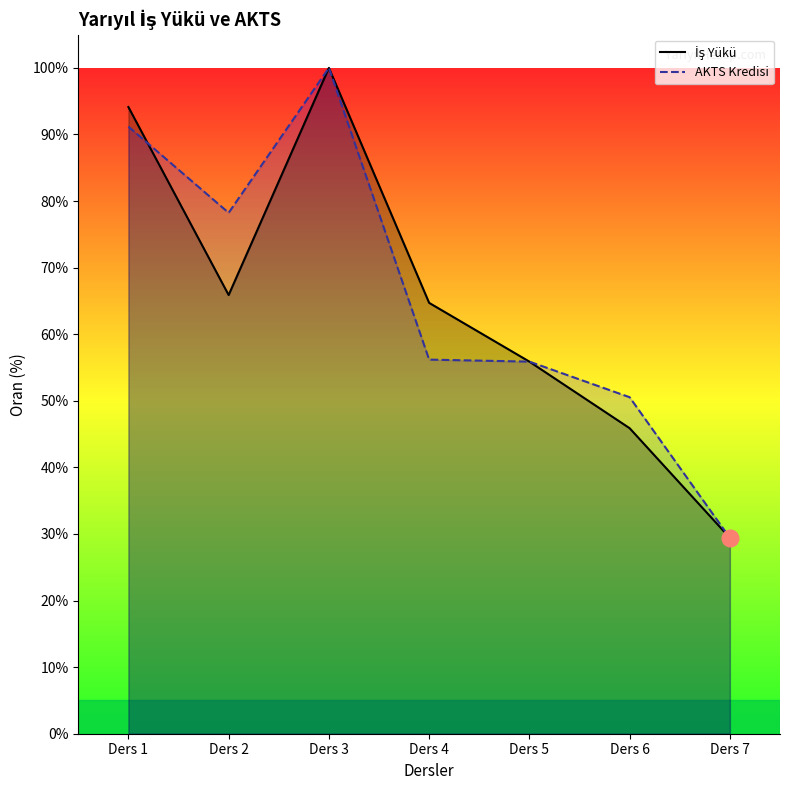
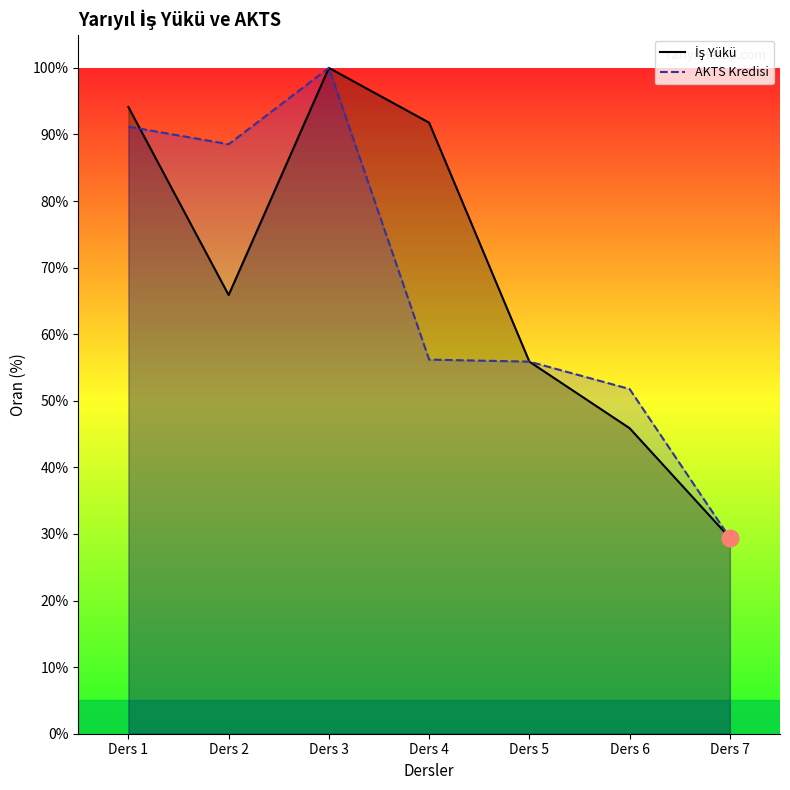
  {
    "İş Yükü": {
      "Ders 1": "94%",
      "Ders 2": "66%",
-     "Ders 4": "65%",
+     "Ders 4": "92%",
      "Ders 6": "46%"
    },
    "AKTS Kredisi": {
      "Ders 1": "91%",
-     "Ders 2": "78%",
+     "Ders 2": "89%",
      "Ders 4": "56%",
-     "Ders 6": "51%"
+     "Ders 6": "52%"
    }
  }
